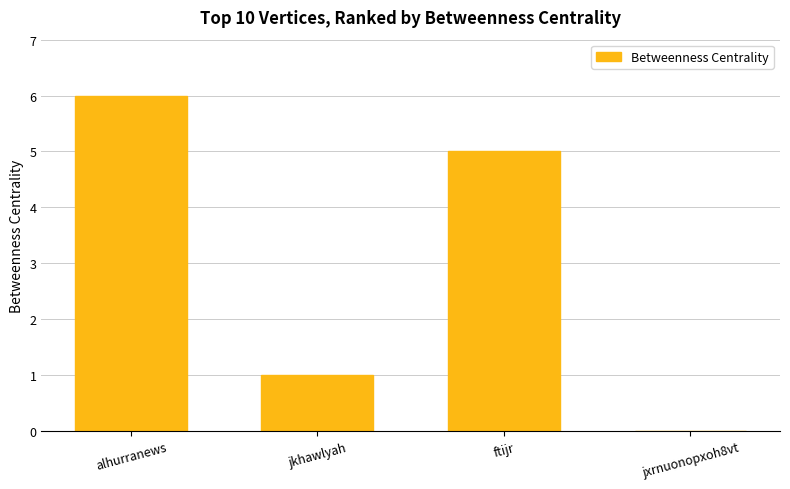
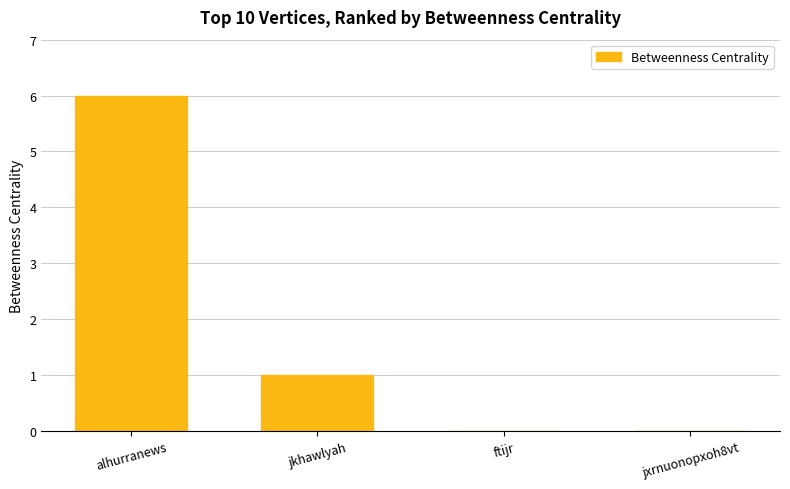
  {
    "alhurranews": 6,
    "jkhawlyah": 1,
-   "ftijr": 5,
+   "ftijr": 0,
    "jxrnuonopxoh8vt": 0
  }
